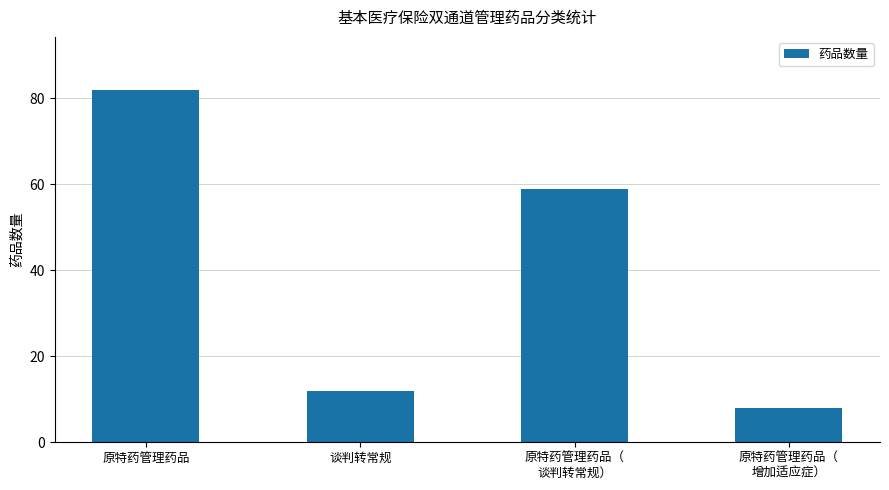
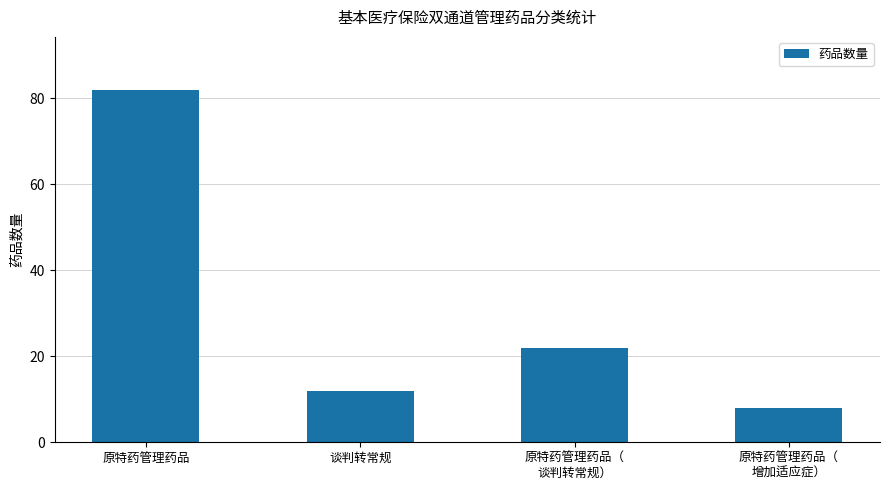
  {
    "原特药管理药品": 82,
    "谈判转常规": 12,
-   "原特药管理药品（ 谈判转常规）": 59,
+   "原特药管理药品（ 谈判转常规）": 22,
    "原特药管理药品（ 增加适应症）": 8
  }
